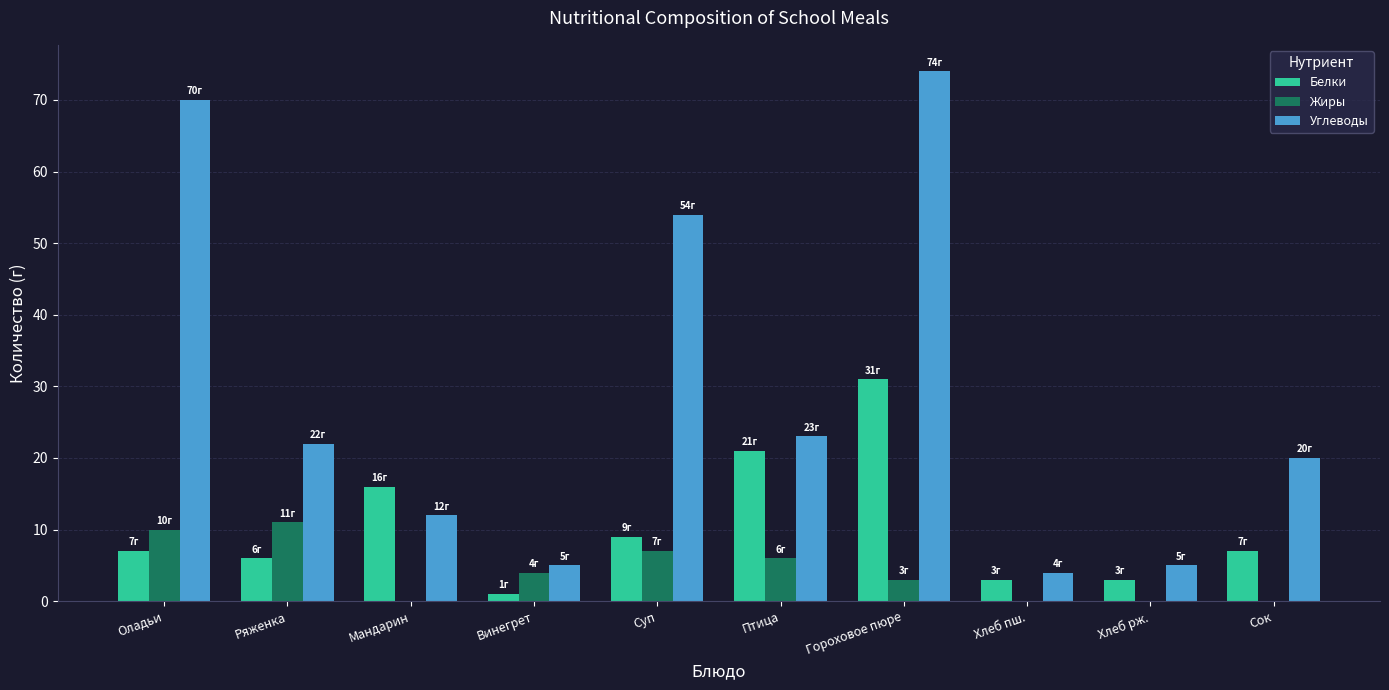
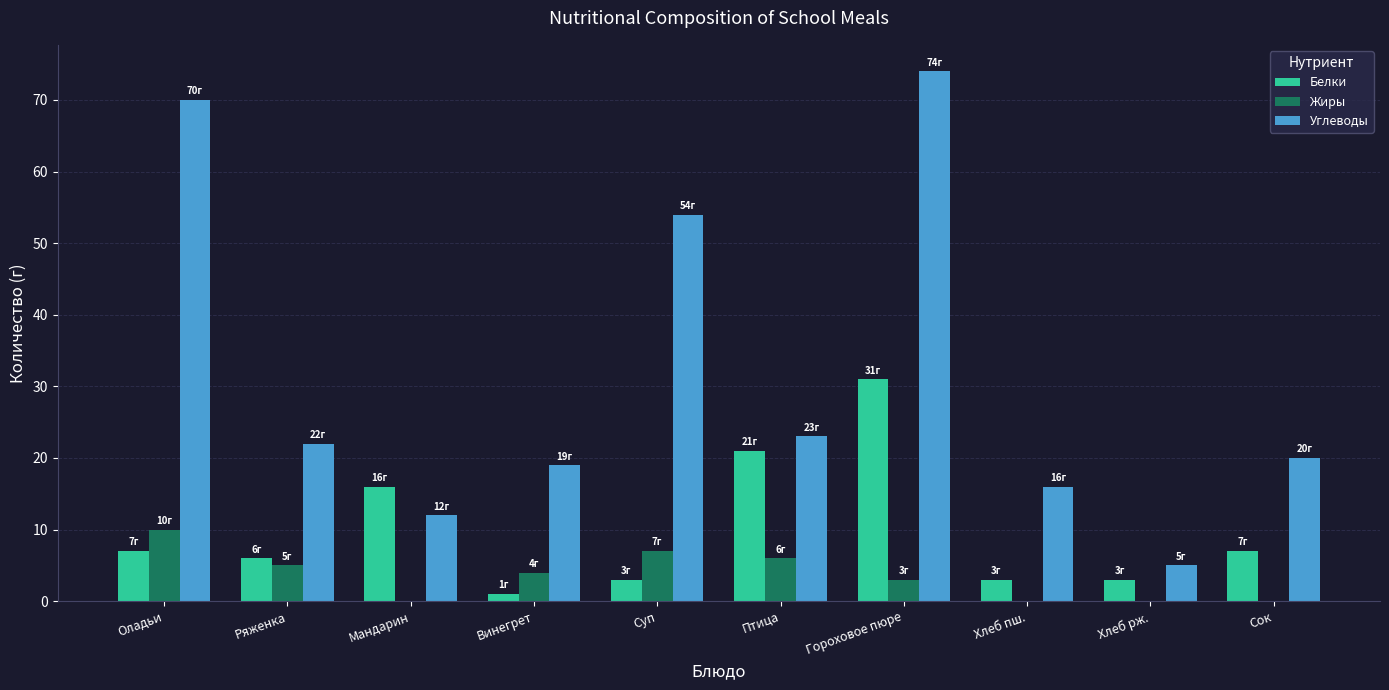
  {
    "Белки": {
      "Оладьи": "7г",
      "Ряженка": "6г",
      "Мандарин": "16г",
      "Винегрет": "1г",
-     "Суп": "9г",
+     "Суп": "3г",
      "Птица": "21г",
      "Гороховое пюре": "31г",
      "Хлеб пш.": "3г",
      "Хлеб рж.": "3г",
      "Сок": "7г"
    },
    "Жиры": {
      "Оладьи": "10г",
-     "Ряженка": "11г",
+     "Ряженка": "5г",
      "Винегрет": "4г",
      "Суп": "7г",
      "Птица": "6г",
      "Гороховое пюре": "3г"
    },
    "Углеводы": {
      "Оладьи": "70г",
      "Ряженка": "22г",
      "Мандарин": "12г",
-     "Винегрет": "5г",
+     "Винегрет": "19г",
      "Суп": "54г",
      "Птица": "23г",
      "Гороховое пюре": "74г",
-     "Хлеб пш.": "4г",
+     "Хлеб пш.": "16г",
      "Хлеб рж.": "5г",
      "Сок": "20г"
    }
  }
